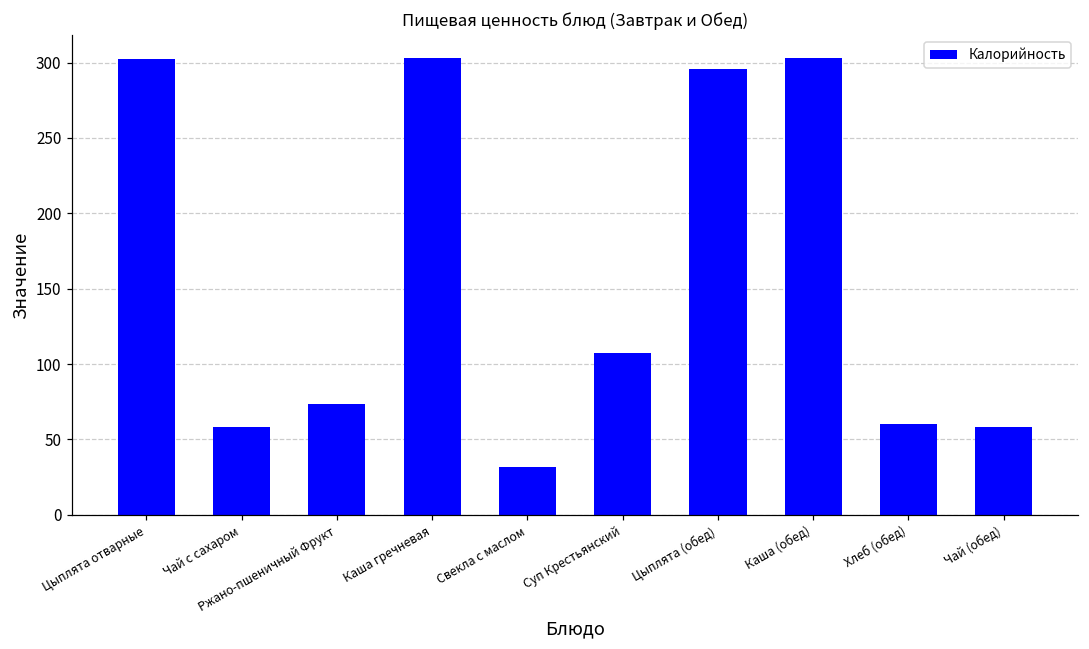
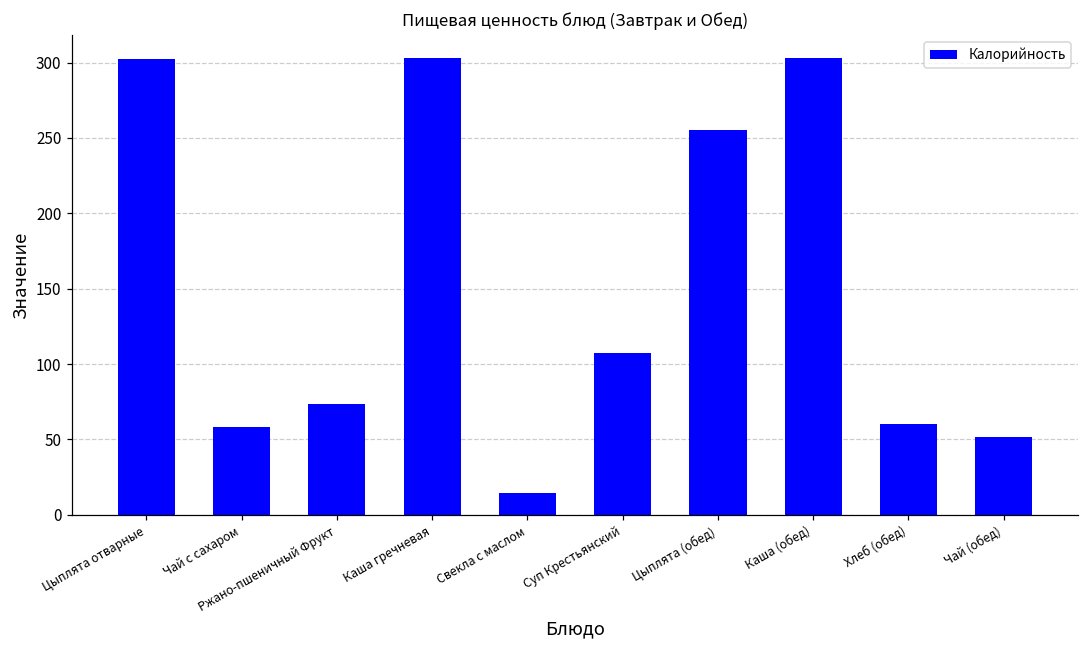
  {
    "Цыплята отварные": 302,
    "Чай с сахаром": 58,
    "Ржано-пшеничный Фрукт": 73,
    "Каша гречневая": 303,
-   "Свекла с маслом": 32,
+   "Свекла с маслом": 15,
    "Суп Крестьянский": 107,
-   "Цыплята (обед)": 296,
+   "Цыплята (обед)": 256,
    "Каша (обед)": 303,
    "Хлеб (обед)": 60,
-   "Чай (обед)": 58
+   "Чай (обед)": 52
  }
